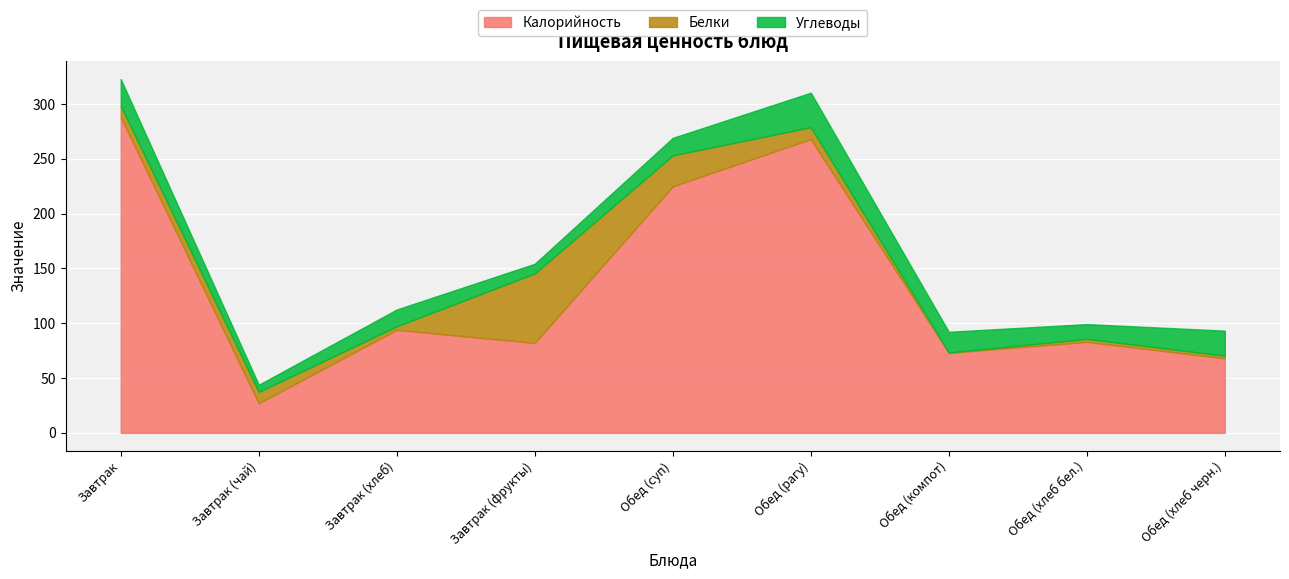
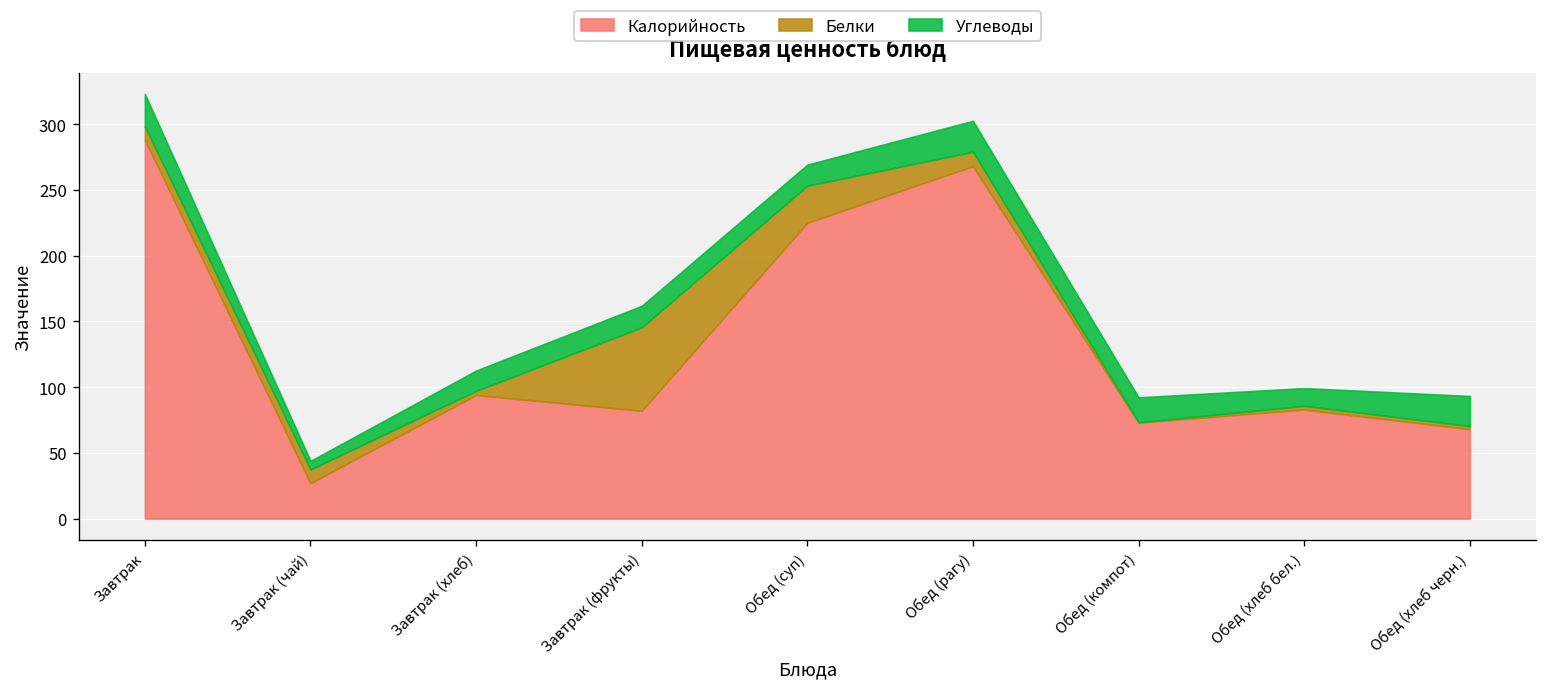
  {
    "Калорийность": {
      "Завтрак": 288,
      "Завтрак (чай)": 27,
      "Завтрак (хлеб)": 94,
      "Завтрак (фрукты)": 82,
      "Обед (суп)": 225,
      "Обед (рагу)": 268,
      "Обед (хлеб бел.)": 83,
      "Обед (хлеб черн.)": 68
    },
    "Белки": {
      "Завтрак": 10,
      "Завтрак (чай)": 10,
      "Завтрак (хлеб)": 3,
      "Завтрак (фрукты)": 64,
      "Обед (суп)": 28,
      "Обед (рагу)": 11,
      "Обед (хлеб бел.)": 3,
      "Обед (хлеб черн.)": 2
    },
    "Углеводы": {
      "Завтрак": 25,
      "Завтрак (чай)": 7,
      "Завтрак (хлеб)": 15,
-     "Завтрак (фрукты)": 9,
+     "Завтрак (фрукты)": 16,
      "Обед (суп)": 16,
-     "Обед (рагу)": 31,
+     "Обед (рагу)": 24,
      "Обед (компот)": 19,
      "Обед (хлеб бел.)": 13,
      "Обед (хлеб черн.)": 23
    }
  }
